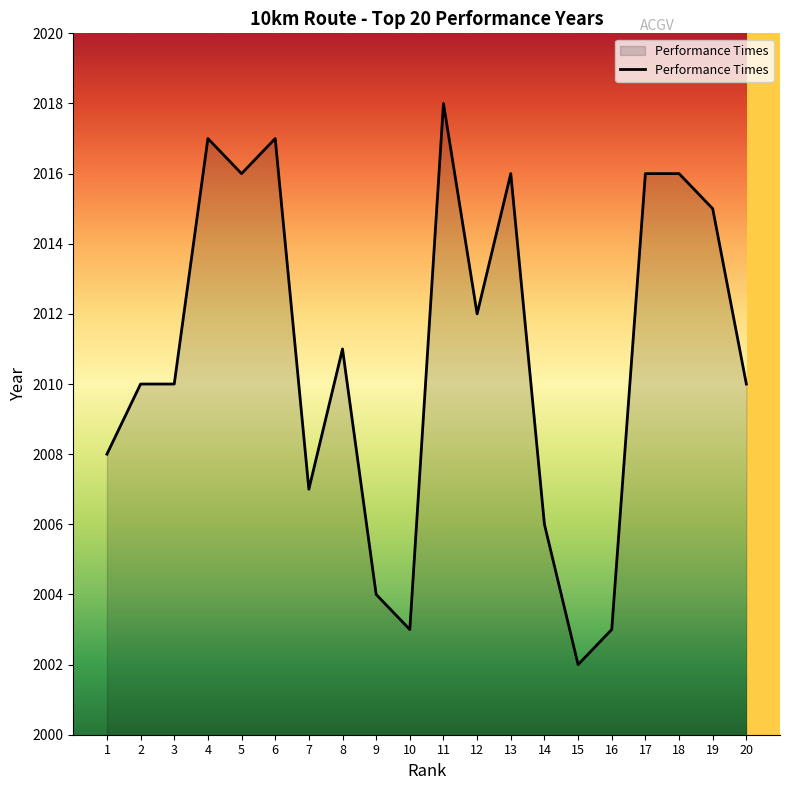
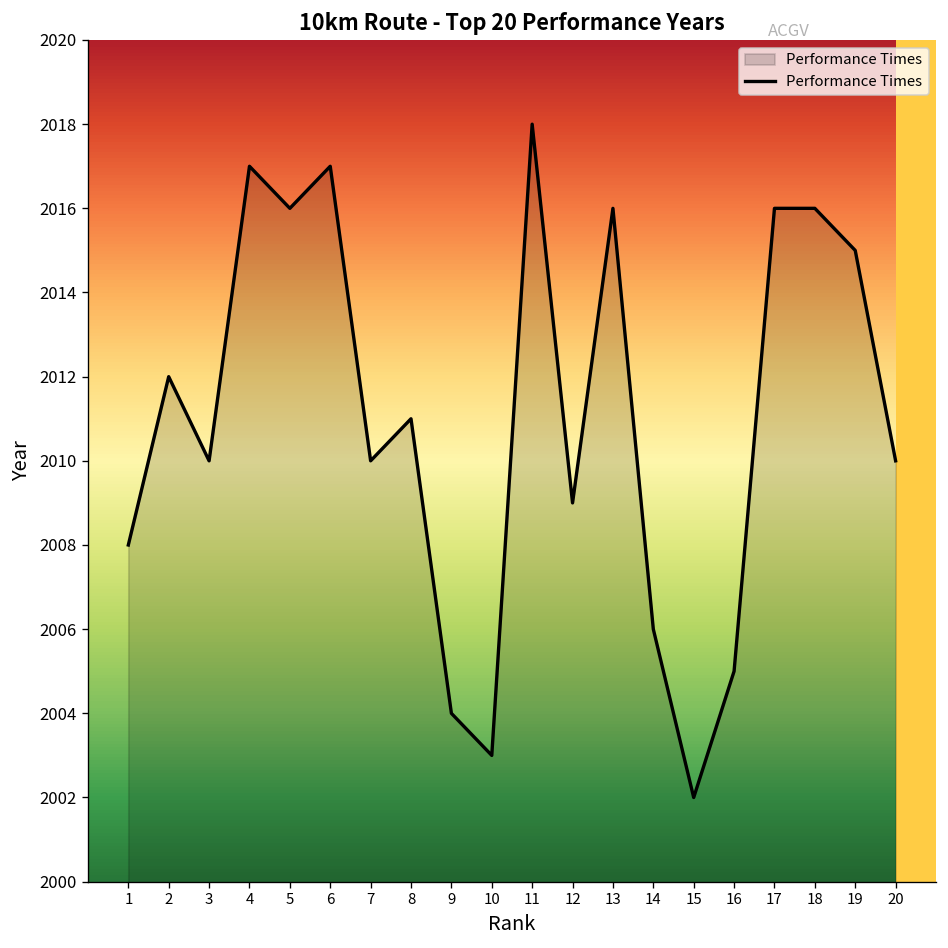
  {
    "1": 2008,
-   "2": 2010,
+   "2": 2012,
    "3": 2010,
    "4": 2017,
    "5": 2016,
    "6": 2017,
-   "7": 2007,
+   "7": 2010,
    "8": 2011,
    "9": 2004,
    "10": 2003,
    "11": 2018,
-   "12": 2012,
+   "12": 2009,
    "13": 2016,
    "14": 2006,
    "15": 2002,
-   "16": 2003,
+   "16": 2005,
    "17": 2016,
    "18": 2016,
    "19": 2015,
    "20": 2010
  }
